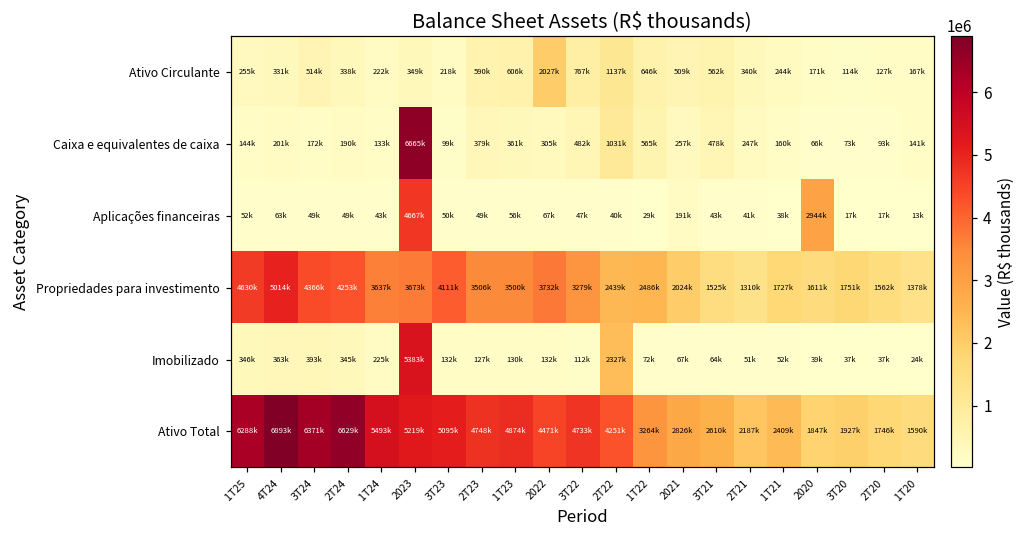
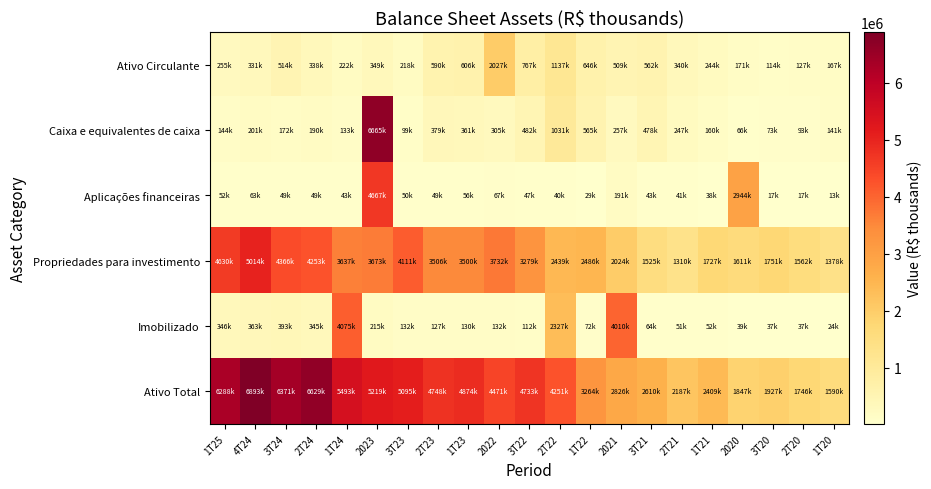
  {
    "Ativo Circulante": {
      "1T25": "255k",
      "4T24": "331k",
      "3T24": "514k",
      "2T24": "338k",
      "1T24": "222k",
      "2023": "349k",
      "3T23": "218k",
      "2T23": "590k",
      "1T23": "606k",
      "2022": "2027k",
      "3T22": "767k",
      "2T22": "1137k",
      "1T22": "646k",
      "2021": "509k",
      "3T21": "562k",
      "2T21": "340k",
      "1T21": "244k",
      "2020": "171k",
      "3T20": "114k",
      "2T20": "127k",
      "1T20": "167k"
    },
    "Caixa e equivalentes de caixa": {
      "1T25": "144k",
      "4T24": "201k",
      "3T24": "172k",
      "2T24": "190k",
      "1T24": "133k",
      "2023": "6665k",
      "3T23": "99k",
      "2T23": "379k",
      "1T23": "361k",
      "2022": "305k",
      "3T22": "482k",
      "2T22": "1031k",
      "1T22": "565k",
      "2021": "257k",
      "3T21": "478k",
      "2T21": "247k",
      "1T21": "160k",
      "2020": "66k",
      "3T20": "73k",
      "2T20": "93k",
      "1T20": "141k"
    },
    "Aplicações financeiras": {
      "1T25": "52k",
      "4T24": "63k",
      "3T24": "49k",
      "2T24": "49k",
      "1T24": "43k",
      "2023": "4667k",
      "3T23": "50k",
      "2T23": "49k",
      "1T23": "56k",
      "2022": "67k",
      "3T22": "47k",
      "2T22": "40k",
      "1T22": "29k",
      "2021": "191k",
      "3T21": "43k",
      "2T21": "41k",
      "1T21": "38k",
      "2020": "2944k",
      "3T20": "17k",
      "2T20": "17k",
      "1T20": "13k"
    },
    "Propriedades para investimento": {
      "1T25": "4630k",
      "4T24": "5014k",
      "3T24": "4366k",
      "2T24": "4253k",
      "1T24": "3637k",
      "2023": "3673k",
      "3T23": "4111k",
      "2T23": "3506k",
      "1T23": "3500k",
      "2022": "3732k",
      "3T22": "3279k",
      "2T22": "2439k",
      "1T22": "2486k",
      "2021": "2024k",
      "3T21": "1525k",
      "2T21": "1310k",
      "1T21": "1727k",
      "2020": "1611k",
      "3T20": "1751k",
      "2T20": "1562k",
      "1T20": "1378k"
    },
    "Imobilizado": {
      "1T25": "346k",
      "4T24": "363k",
      "3T24": "393k",
      "2T24": "345k",
-     "1T24": "225k",
-     "2023": "5383k",
+     "1T24": "4075k",
+     "2023": "215k",
      "3T23": "132k",
      "2T23": "127k",
      "1T23": "130k",
      "2022": "132k",
      "3T22": "112k",
      "2T22": "2327k",
      "1T22": "72k",
-     "2021": "67k",
+     "2021": "4010k",
      "3T21": "64k",
      "2T21": "51k",
      "1T21": "52k",
      "2020": "39k",
      "3T20": "37k",
      "2T20": "37k",
      "1T20": "24k"
    },
    "Ativo Total": {
      "1T25": "6288k",
      "4T24": "6893k",
      "3T24": "6371k",
      "2T24": "6629k",
      "1T24": "5493k",
      "2023": "5219k",
      "3T23": "5095k",
      "2T23": "4748k",
      "1T23": "4874k",
      "2022": "4471k",
      "3T22": "4733k",
      "2T22": "4251k",
      "1T22": "3264k",
      "2021": "2826k",
      "3T21": "2610k",
      "2T21": "2187k",
      "1T21": "2409k",
      "2020": "1847k",
      "3T20": "1927k",
      "2T20": "1746k",
      "1T20": "1590k"
    }
  }
